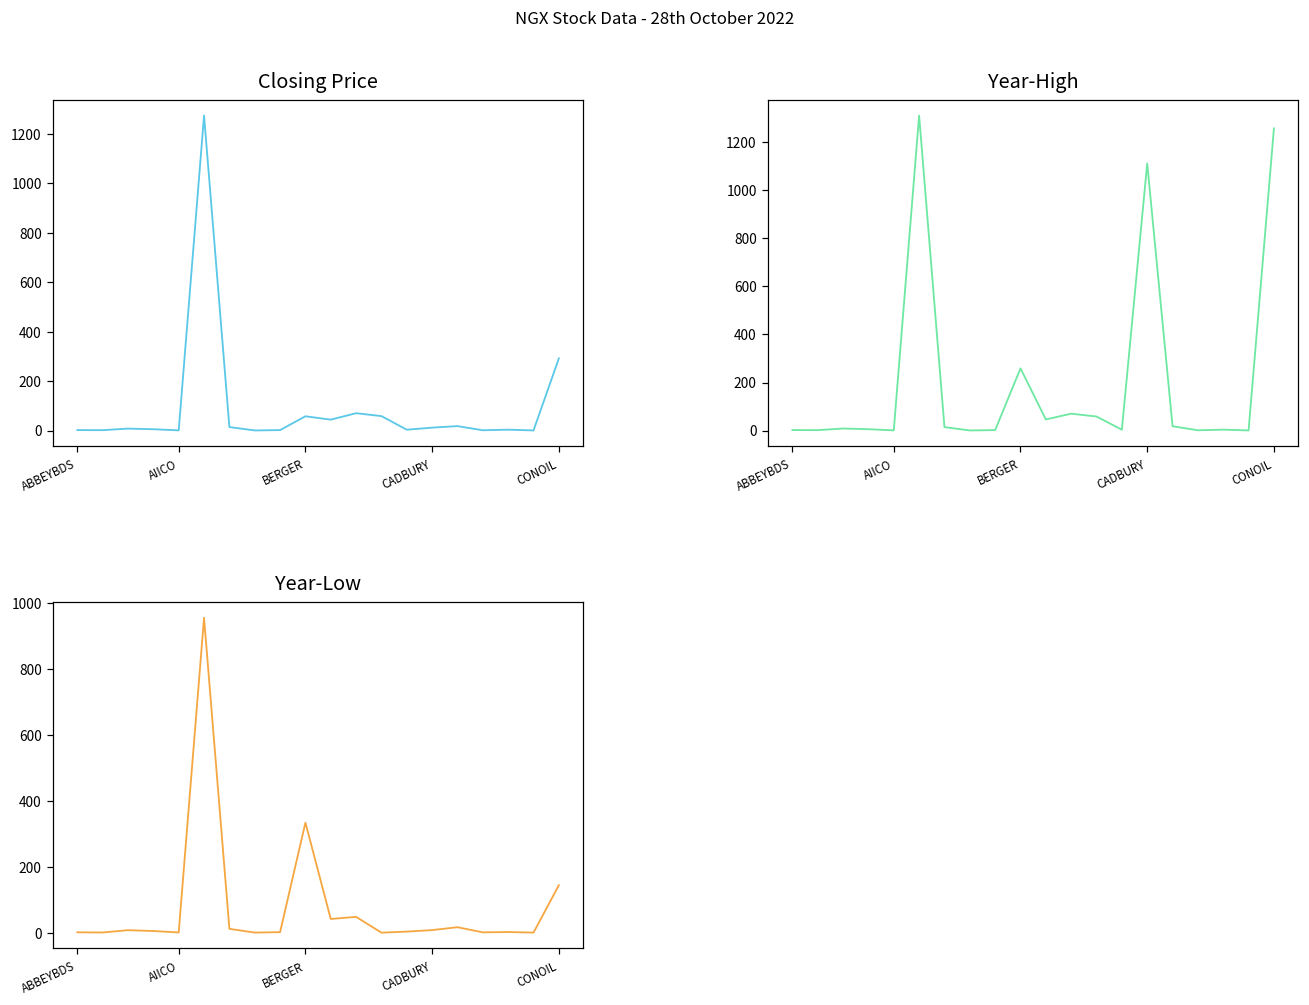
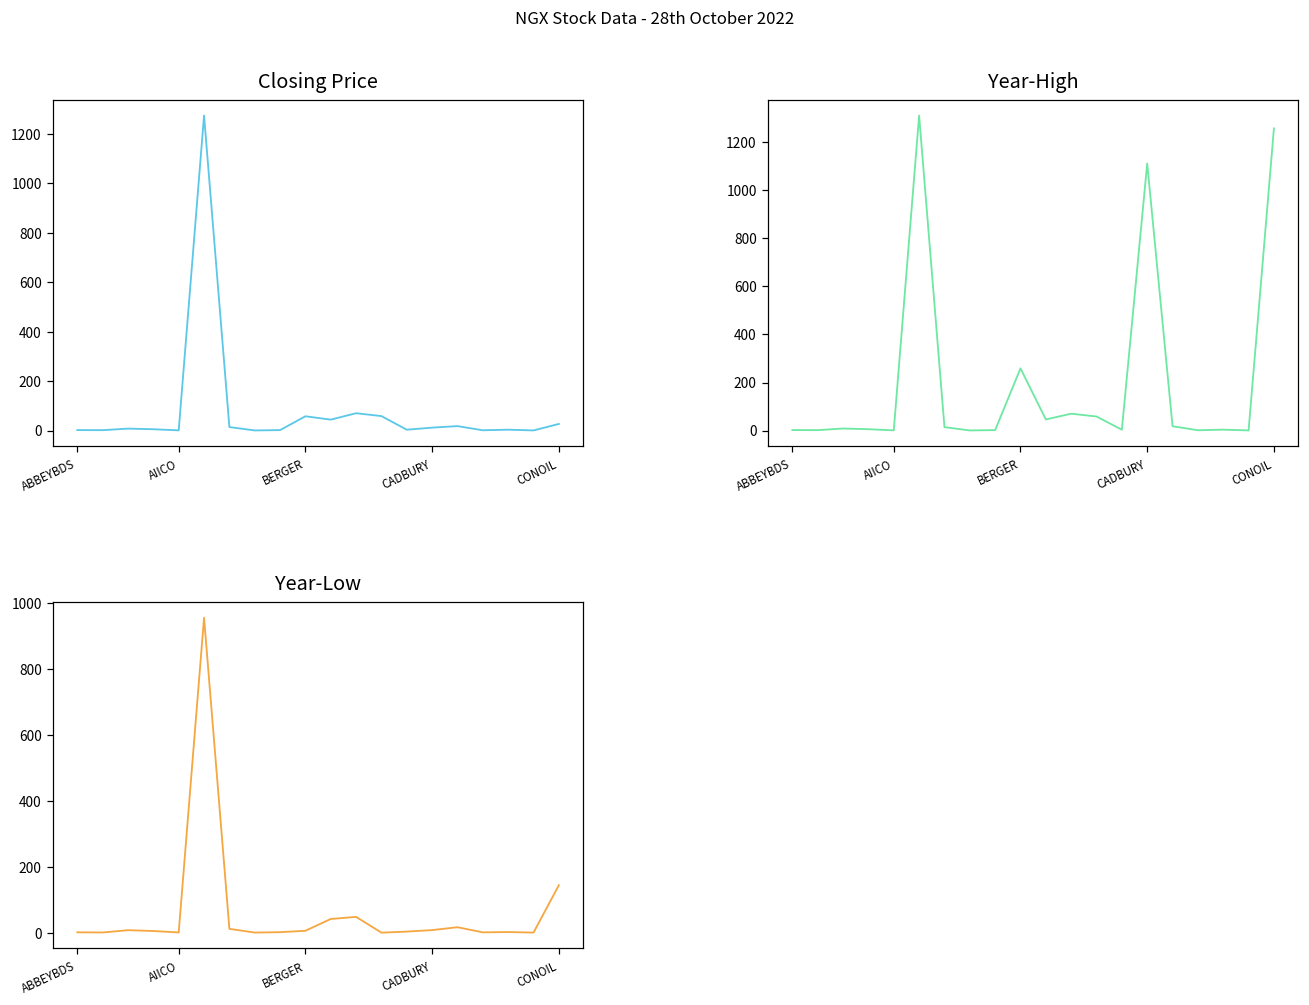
  {
    "Closing Price": {
      "ABBEYBDS": 0,
      "AIICO": 0,
      "BERGER": 60,
      "CADBURY": 10,
-     "CONOIL": 290
+     "CONOIL": 30
    },
    "Year-High": {
      "ABBEYBDS": 0,
      "AIICO": 0,
      "BERGER": 260,
      "CADBURY": 1110,
      "CONOIL": 1260
    },
    "Year-Low": {
      "ABBEYBDS": 0,
      "AIICO": 0,
-     "BERGER": 330,
+     "BERGER": 10,
      "CADBURY": 10,
      "CONOIL": 140
    }
  }
